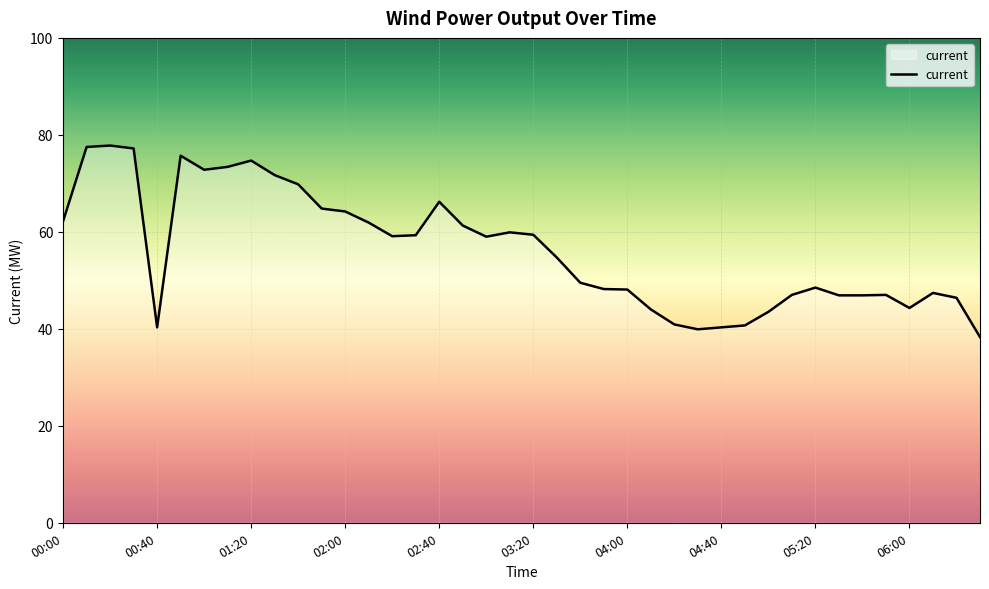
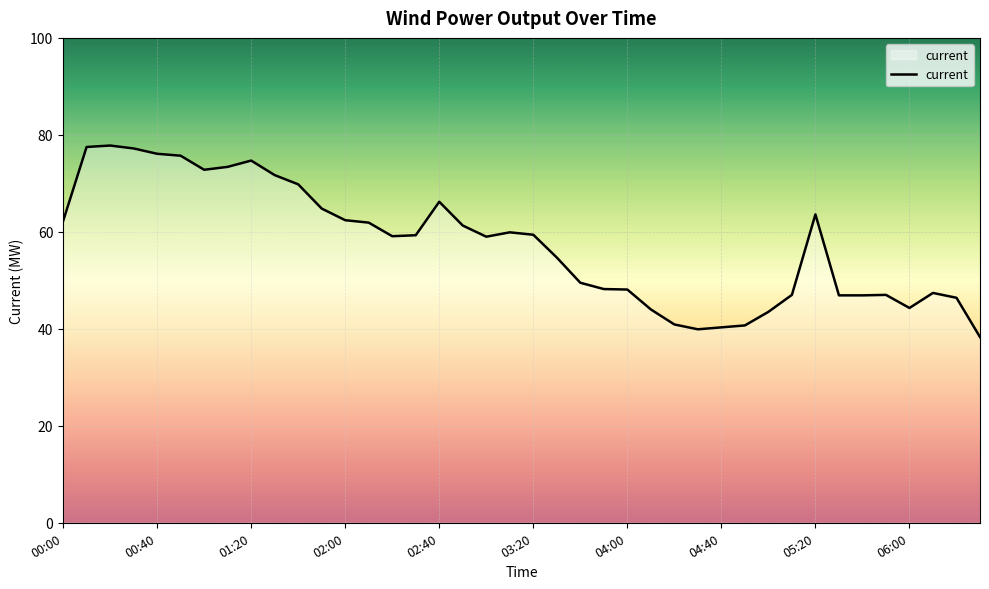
  {
    "00:00": 62,
-   "00:40": 40,
+   "00:40": 76,
    "01:20": 75,
-   "02:00": 64,
+   "02:00": 62,
    "02:40": 66,
    "03:20": 59,
    "04:00": 48,
    "04:40": 40,
-   "05:20": 49,
+   "05:20": 64,
    "06:00": 44
  }
